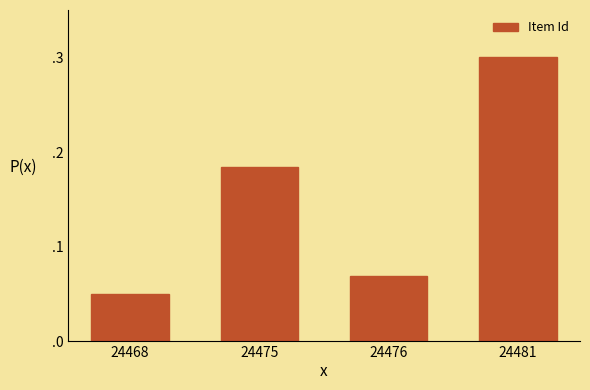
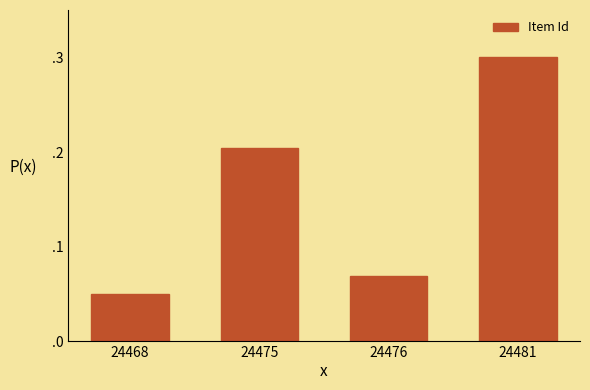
  {
    "24468": ".0.5",
-   "24475": ".1.8",
+   "24475": ".2.0",
    "24476": ".0.7",
    "24481": ".3.0"
  }
